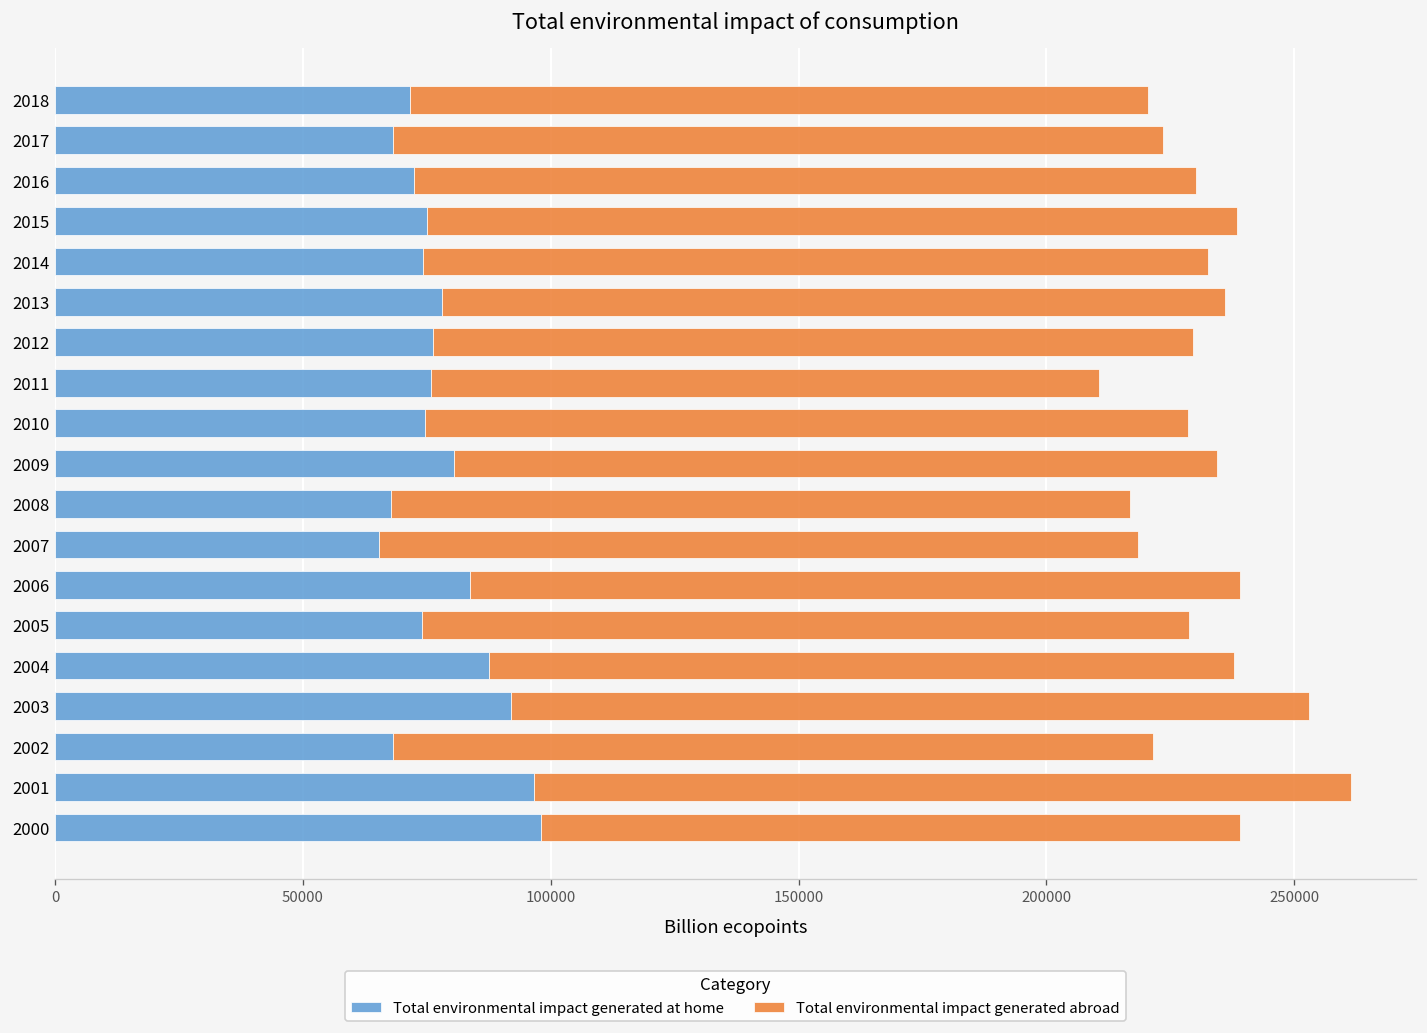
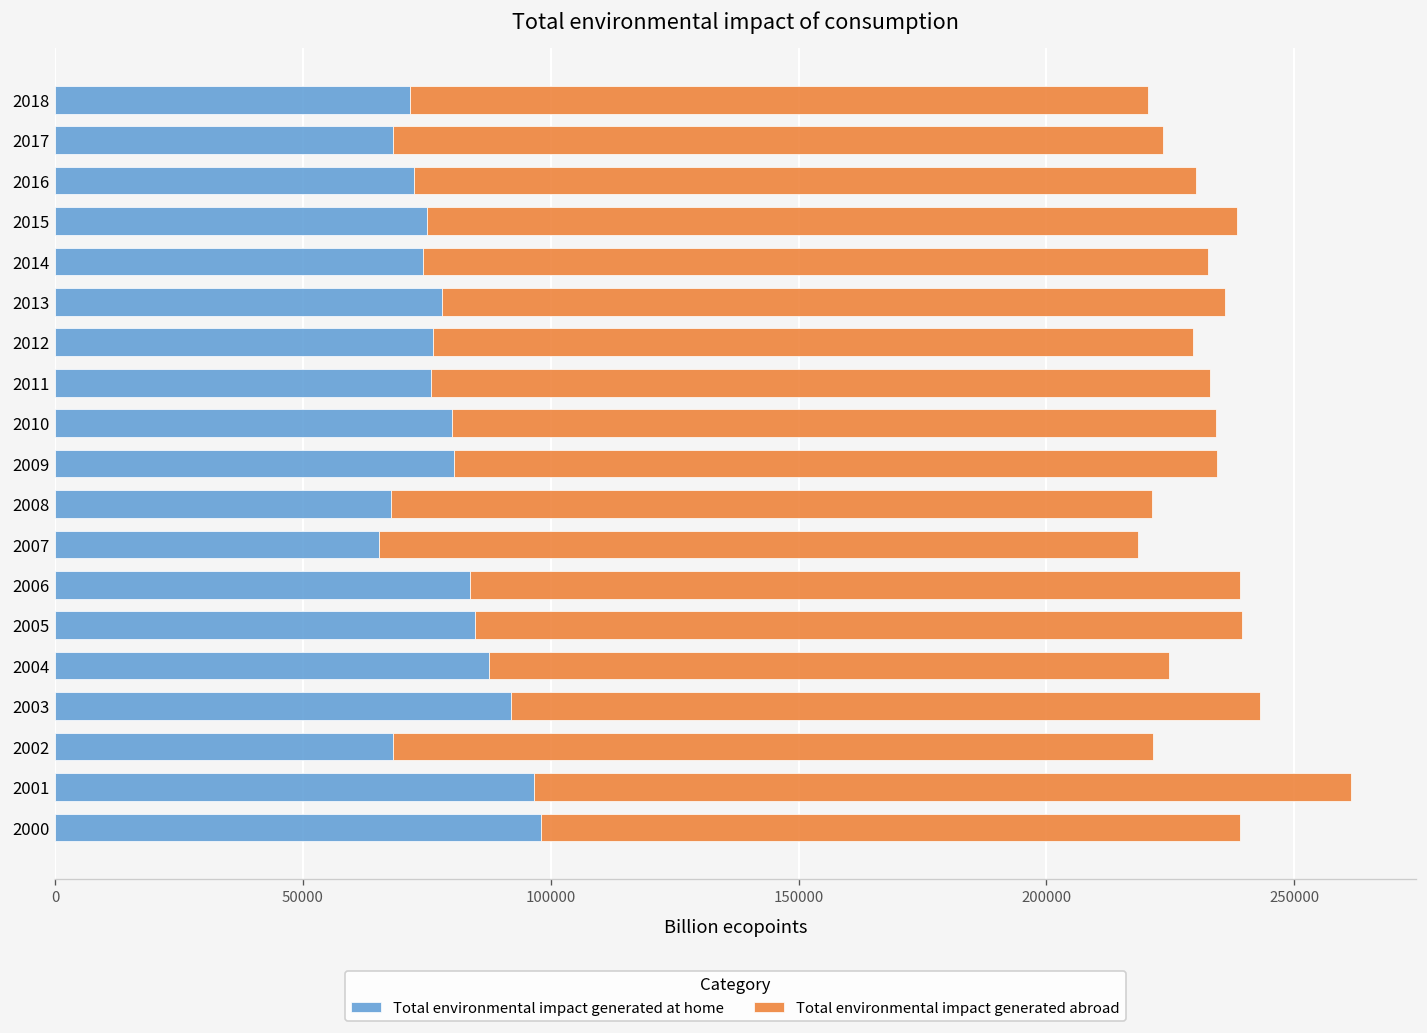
  {
    "Total environmental impact generated at home": {
      "2018": 72000,
      "2017": 68000,
      "2016": 72000,
      "2015": 75000,
      "2014": 74000,
      "2013": 78000,
      "2012": 76000,
      "2011": 76000,
-     "2010": 75000,
+     "2010": 80000,
      "2009": 81000,
      "2008": 68000,
      "2007": 65000,
      "2006": 84000,
-     "2005": 74000,
+     "2005": 85000,
      "2004": 88000,
      "2003": 92000,
      "2002": 68000,
      "2001": 97000,
      "2000": 98000
    },
    "Total environmental impact generated abroad": {
      "2018": 149000,
      "2017": 155000,
      "2016": 158000,
      "2015": 163000,
      "2014": 159000,
      "2013": 158000,
      "2012": 153000,
-     "2011": 135000,
+     "2011": 157000,
      "2010": 154000,
      "2009": 154000,
-     "2008": 149000,
+     "2008": 154000,
      "2007": 153000,
      "2006": 155000,
      "2005": 155000,
-     "2004": 150000,
-     "2003": 161000,
+     "2004": 137000,
+     "2003": 151000,
      "2002": 153000,
      "2001": 165000,
      "2000": 141000
    }
  }
